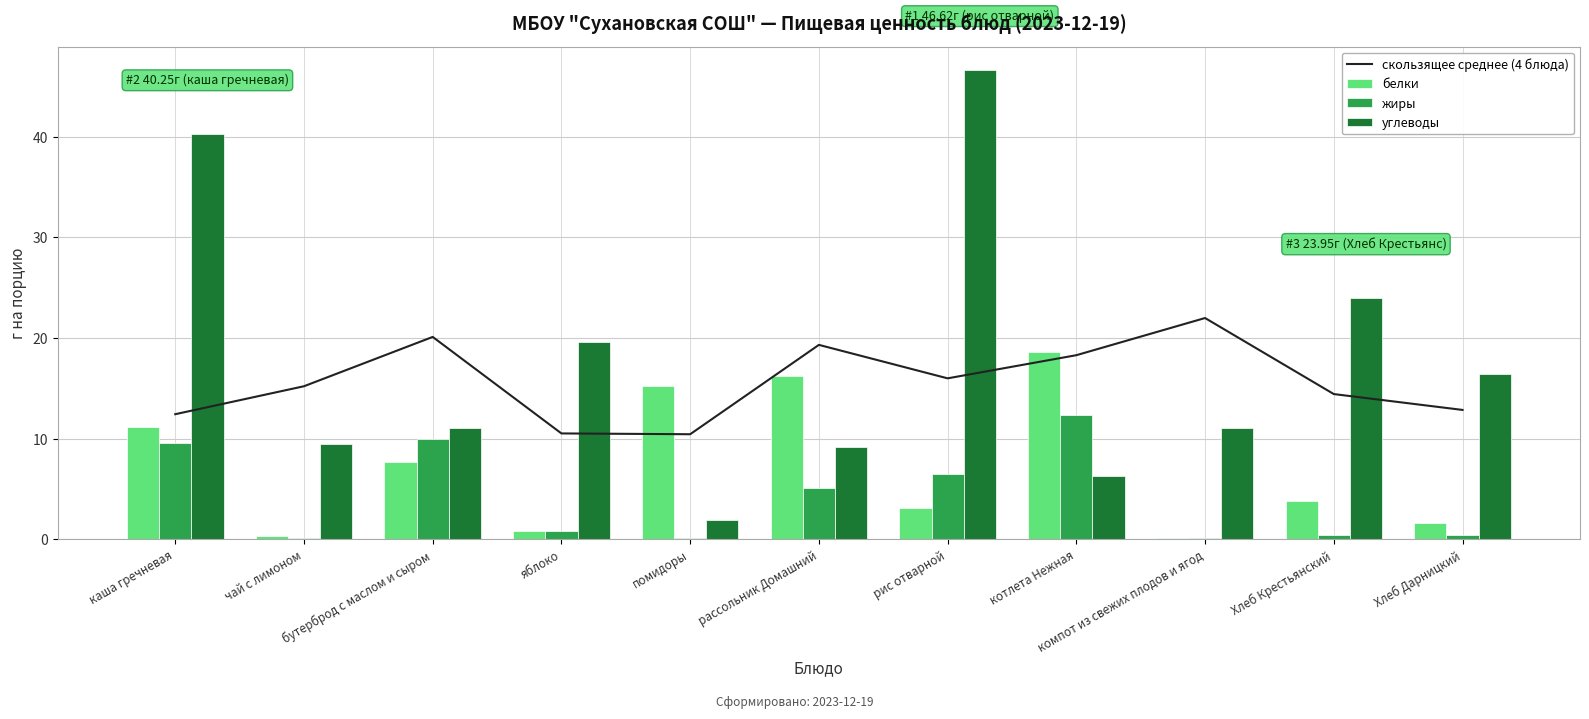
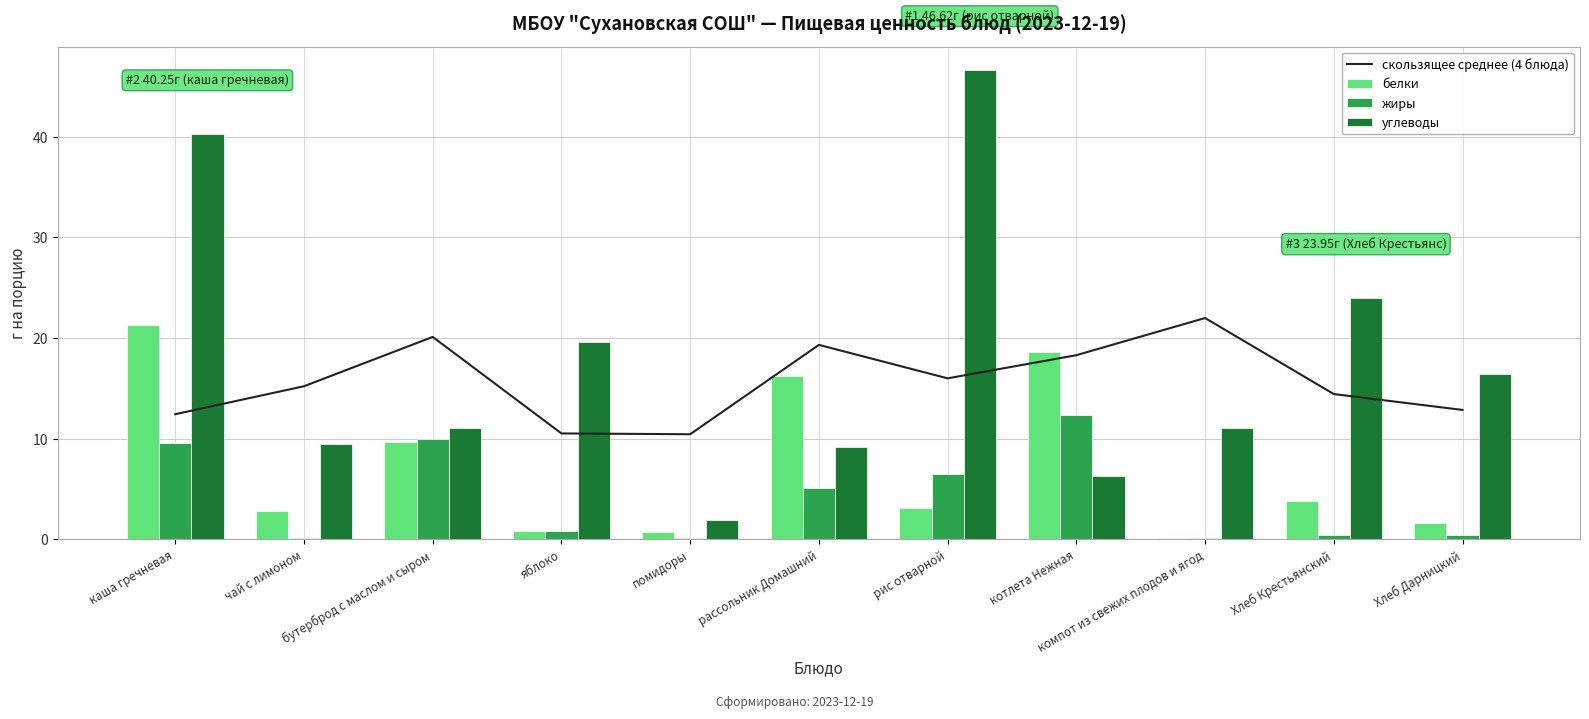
  {
    "белки": {
-     "каша гречневая": 11.2,
-     "чай с лимоном": 0.3,
-     "бутерброд с маслом и сыром": 7.7,
+     "каша гречневая": 21.3,
+     "чай с лимоном": 2.8,
+     "бутерброд с маслом и сыром": 9.6,
      "яблоко": 0.8,
-     "помидоры": 15.2,
+     "помидоры": 0.7,
      "рассольник Домашний": 16.2,
      "рис отварной": 3.1,
      "котлета Нежная": 18.6,
      "Хлеб Крестьянский": 3.9,
      "Хлеб Дарницкий": 1.6
    },
    "скользящее среднее (4 блюда)": {
      "каша гречневая": 12.4,
      "чай с лимоном": 15.2,
      "бутерброд с маслом и сыром": 20.1,
      "яблоко": 10.5,
      "помидоры": 10.4,
      "рассольник Домашний": 19.3,
      "рис отварной": 16.0,
      "котлета Нежная": 18.3,
      "компот из свежих плодов и ягод": 22.0,
      "Хлеб Крестьянский": 14.4,
      "Хлеб Дарницкий": 12.9
    }
  }
